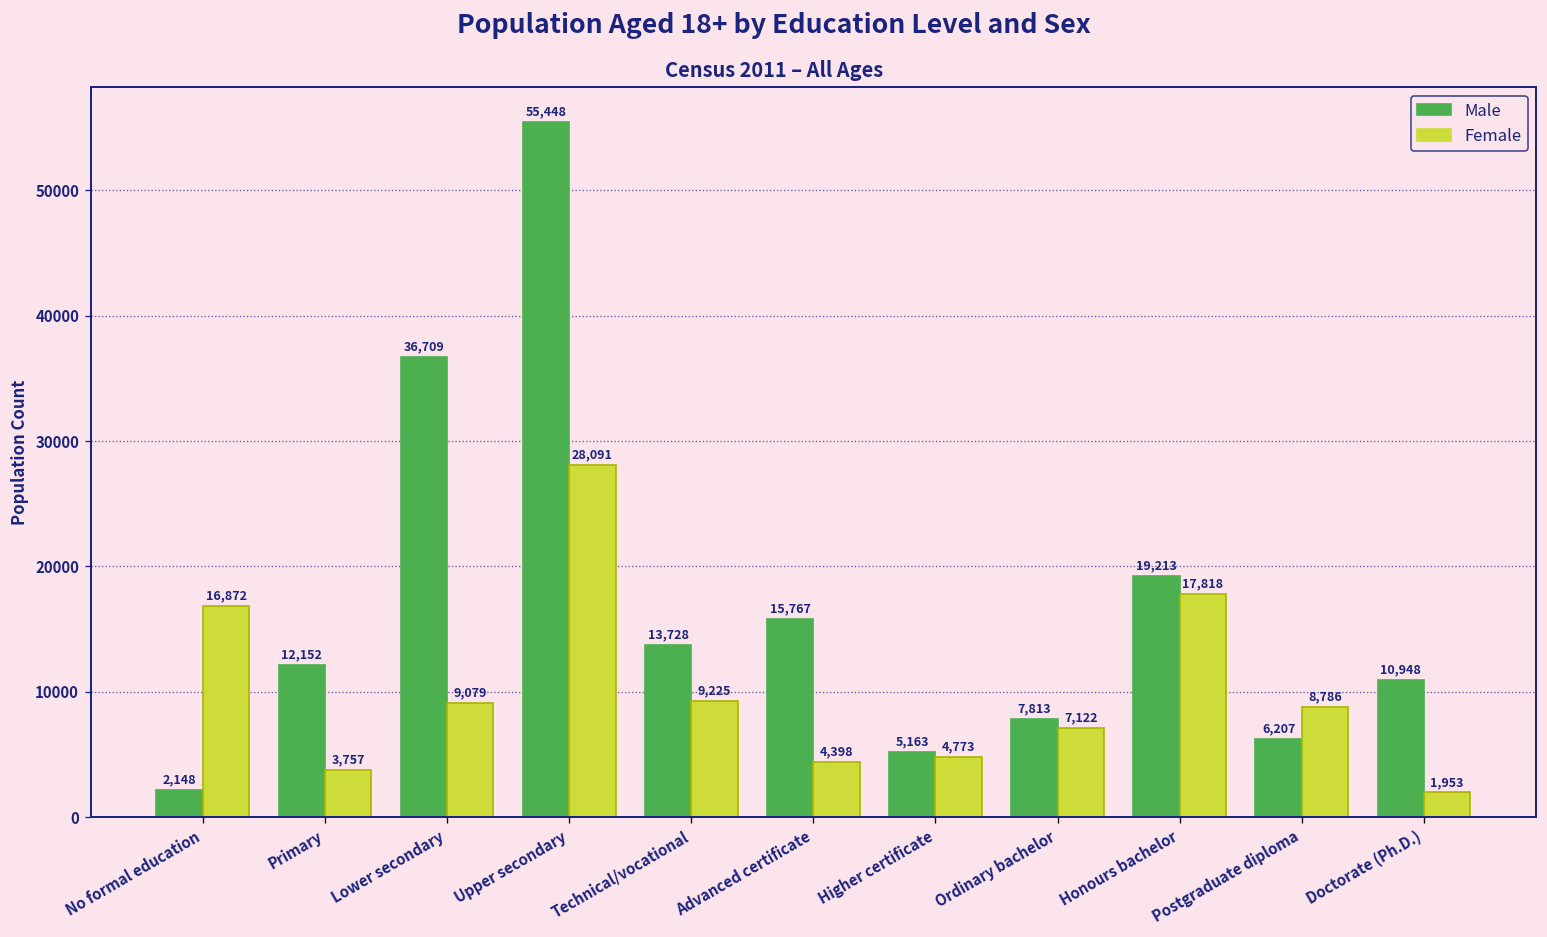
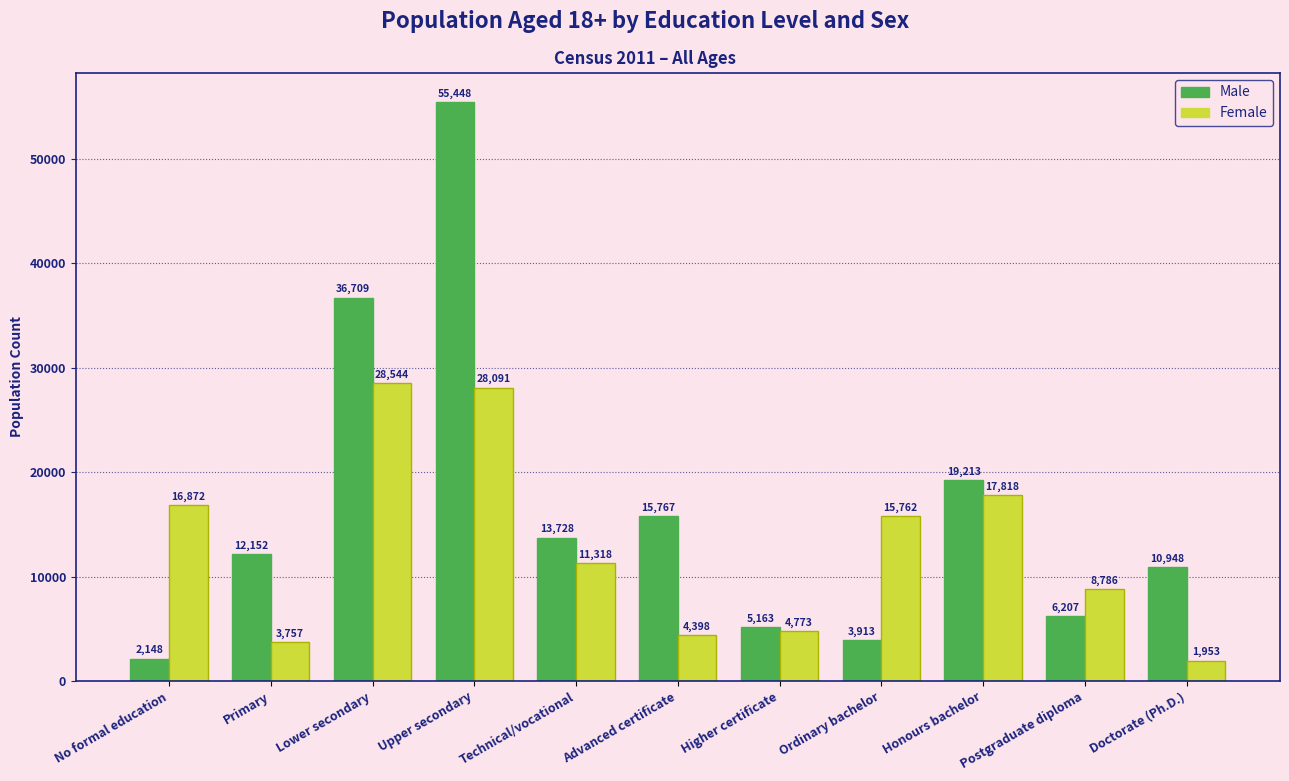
  {
    "Male": {
      "No formal education": "2,148",
      "Primary": "12,152",
      "Lower secondary": "36,709",
      "Upper secondary": "55,448",
      "Technical/vocational": "13,728",
      "Advanced certificate": "15,767",
      "Higher certificate": "5,163",
-     "Ordinary bachelor": "7,813",
+     "Ordinary bachelor": "3,913",
      "Honours bachelor": "19,213",
      "Postgraduate diploma": "6,207",
      "Doctorate (Ph.D.)": "10,948"
    },
    "Female": {
      "No formal education": "16,872",
      "Primary": "3,757",
-     "Lower secondary": "9,079",
+     "Lower secondary": "28,544",
      "Upper secondary": "28,091",
-     "Technical/vocational": "9,225",
+     "Technical/vocational": "11,318",
      "Advanced certificate": "4,398",
      "Higher certificate": "4,773",
-     "Ordinary bachelor": "7,122",
+     "Ordinary bachelor": "15,762",
      "Honours bachelor": "17,818",
      "Postgraduate diploma": "8,786",
      "Doctorate (Ph.D.)": "1,953"
    }
  }
